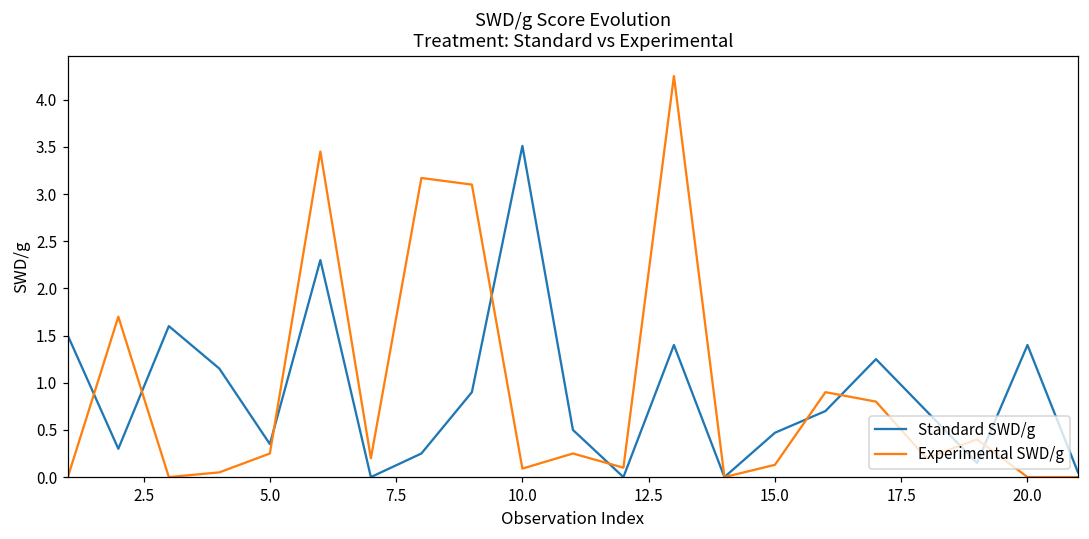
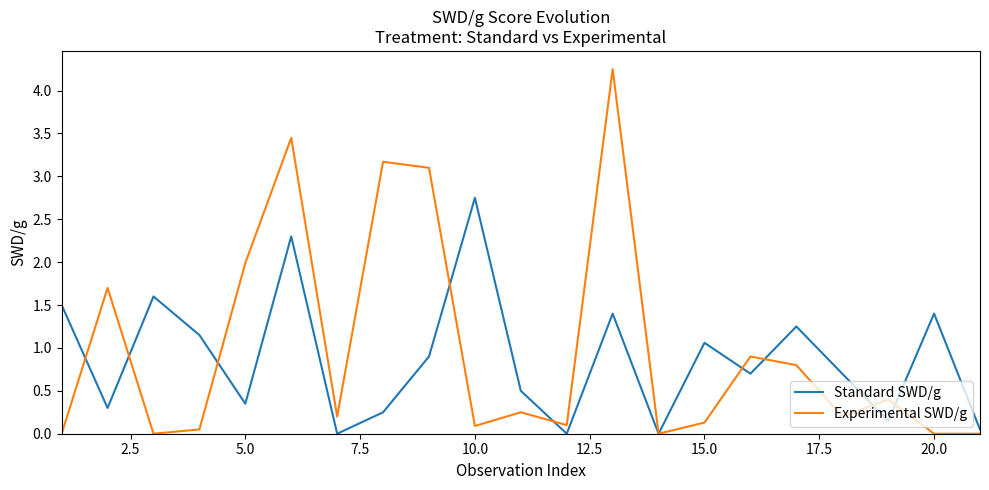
  {
    "Standard SWD/g": {
      "5.0": 0.4,
-     "10.0": 3.5,
-     "15.0": 0.5,
+     "10.0": 2.8,
+     "15.0": 1.1,
      "20.0": 1.4
    },
    "Experimental SWD/g": {
-     "5.0": 0.3,
+     "5.0": 2.0,
      "10.0": 0.1,
      "15.0": 0.1,
      "20.0": 0.0
    }
  }
